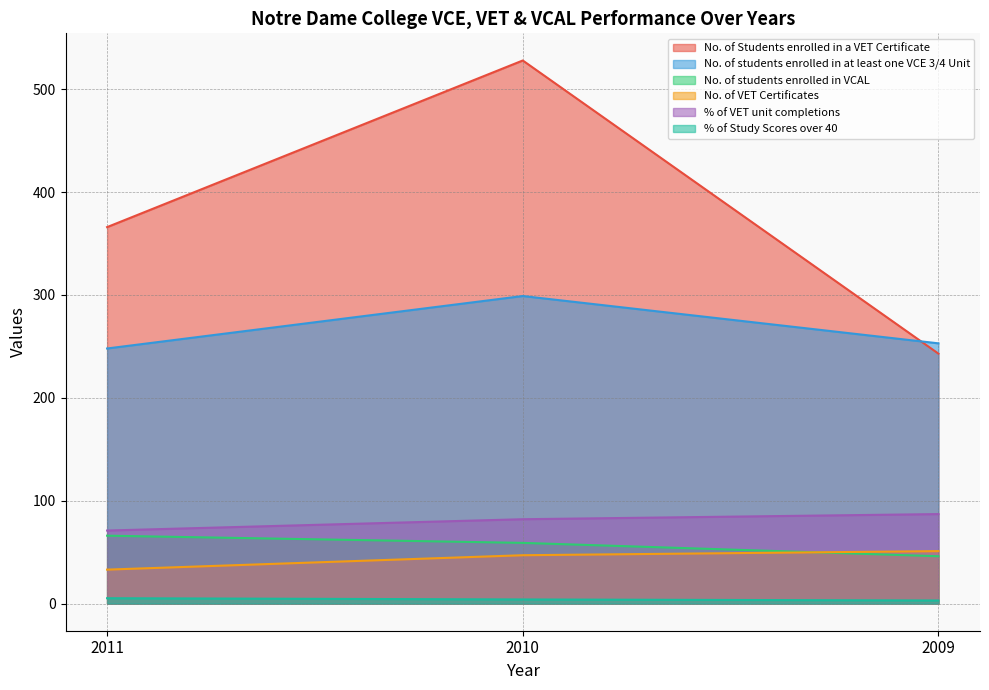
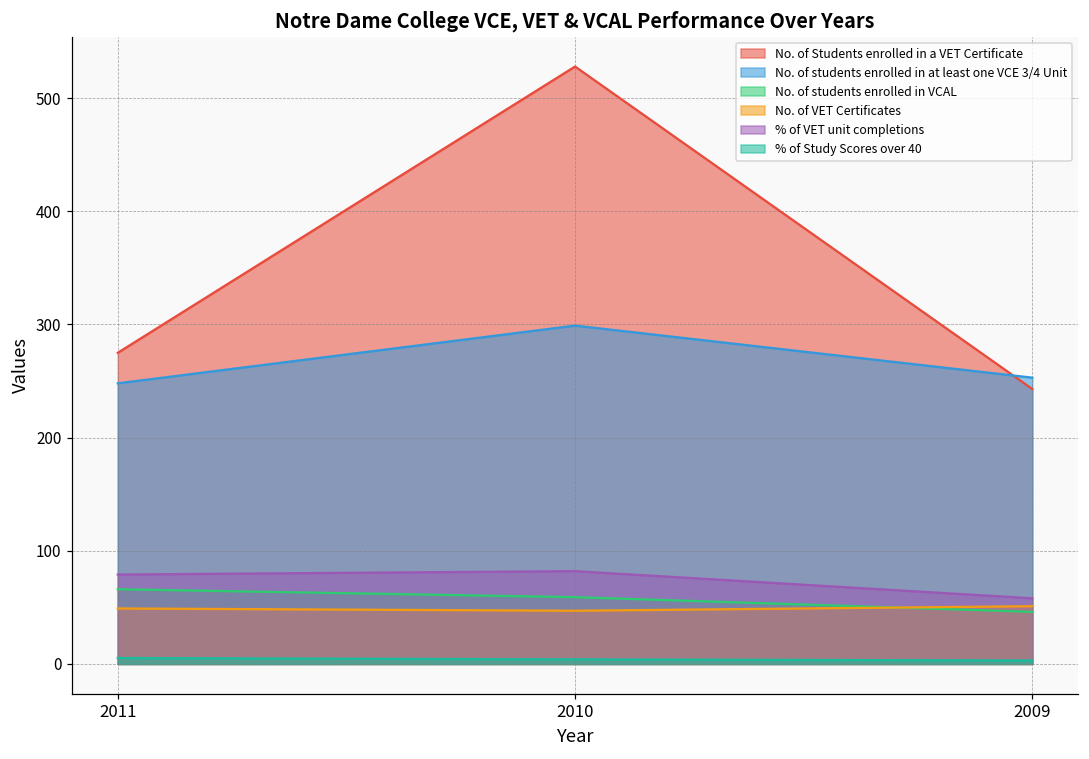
  {
    "No. of Students enrolled in a VET Certificate": {
-     "2011": 366,
+     "2011": 275,
      "2010": 528,
      "2009": 243
    },
    "No. of students enrolled in at least one VCE 3/4 Unit": {
      "2011": 248,
      "2010": 299,
      "2009": 253
    },
    "No. of VET Certificates": {
-     "2011": 33,
+     "2011": 49,
      "2010": 47,
      "2009": 51
    },
    "% of VET unit completions": {
-     "2011": 71,
+     "2011": 79,
      "2010": 82,
-     "2009": 87
+     "2009": 58
    }
  }
